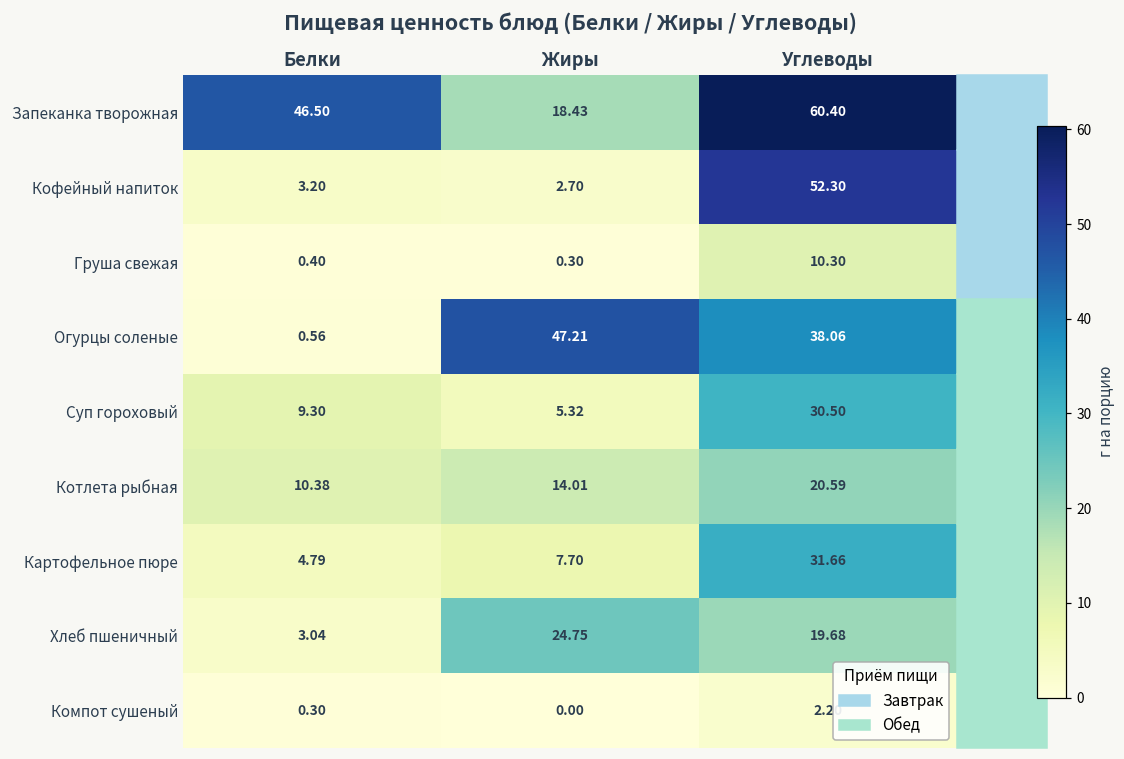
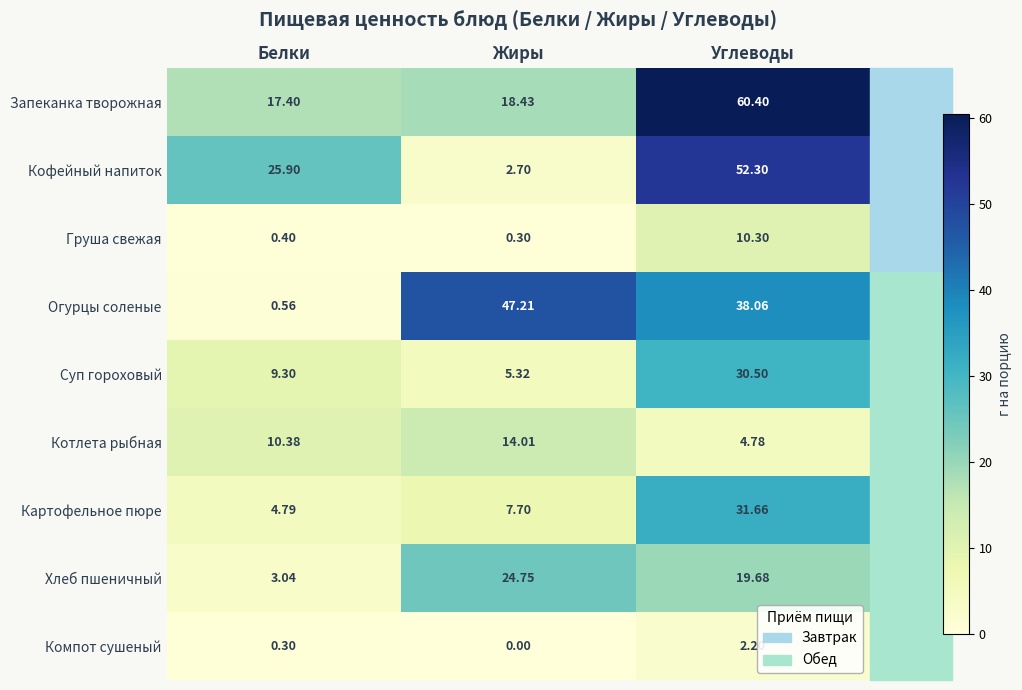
  {
    "Запеканка творожная": {
-     "Белки": 46.50,
+     "Белки": 17.40,
      "Жиры": 18.43,
      "Углеводы": 60.40
    },
    "Кофейный напиток": {
-     "Белки": 3.20,
+     "Белки": 25.90,
      "Жиры": 2.70,
      "Углеводы": 52.30
    },
    "Груша свежая": {
      "Белки": 0.40,
      "Жиры": 0.30,
      "Углеводы": 10.30
    },
    "Огурцы соленые": {
      "Белки": 0.56,
      "Жиры": 47.21,
      "Углеводы": 38.06
    },
    "Суп гороховый": {
      "Белки": 9.30,
      "Жиры": 5.32,
      "Углеводы": 30.50
    },
    "Котлета рыбная": {
      "Белки": 10.38,
      "Жиры": 14.01,
-     "Углеводы": 20.59
+     "Углеводы": 4.78
    },
    "Картофельное пюре": {
      "Белки": 4.79,
      "Жиры": 7.70,
      "Углеводы": 31.66
    },
    "Хлеб пшеничный": {
      "Белки": 3.04,
      "Жиры": 24.75,
      "Углеводы": 19.68
    },
    "Компот сушеный": {
      "Белки": 0.30,
      "Жиры": 0.00
    }
  }
